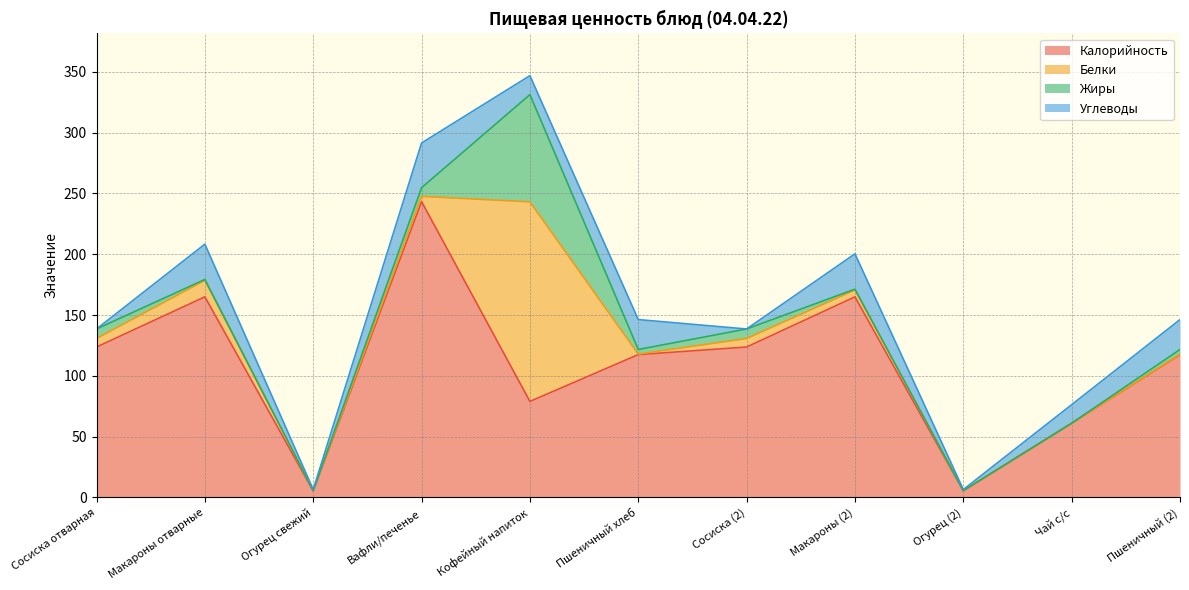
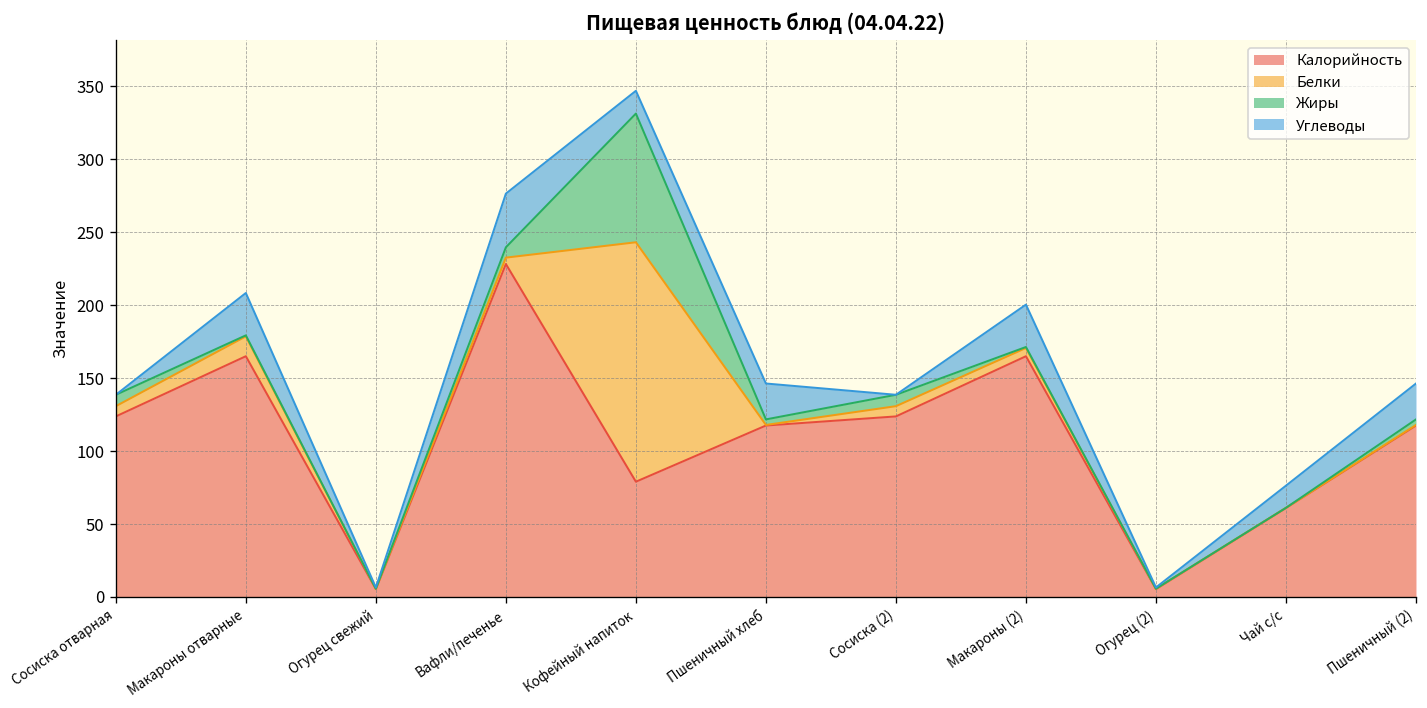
  {
    "Калорийность": {
      "Сосиска отварная": 124,
      "Макароны отварные": 165,
-     "Вафли/печенье": 243,
+     "Вафли/печенье": 228,
      "Кофейный напиток": 79,
      "Сосиска (2)": 124,
      "Макароны (2)": 165
    },
    "Белки": {
      "Сосиска отварная": 7,
      "Вафли/печенье": 4,
      "Кофейный напиток": 164,
      "Сосиска (2)": 7
    },
    "Жиры": {
      "Вафли/печенье": 7,
      "Кофейный напиток": 88,
      "Пшеничный хлеб": 4,
      "Пшеничный (2)": 4
    },
    "Углеводы": {
      "Макароны отварные": 29,
      "Вафли/печенье": 37,
      "Кофейный напиток": 16,
      "Пшеничный хлеб": 25,
      "Макароны (2)": 29,
      "Чай с/с": 15,
      "Пшеничный (2)": 25
    }
  }
